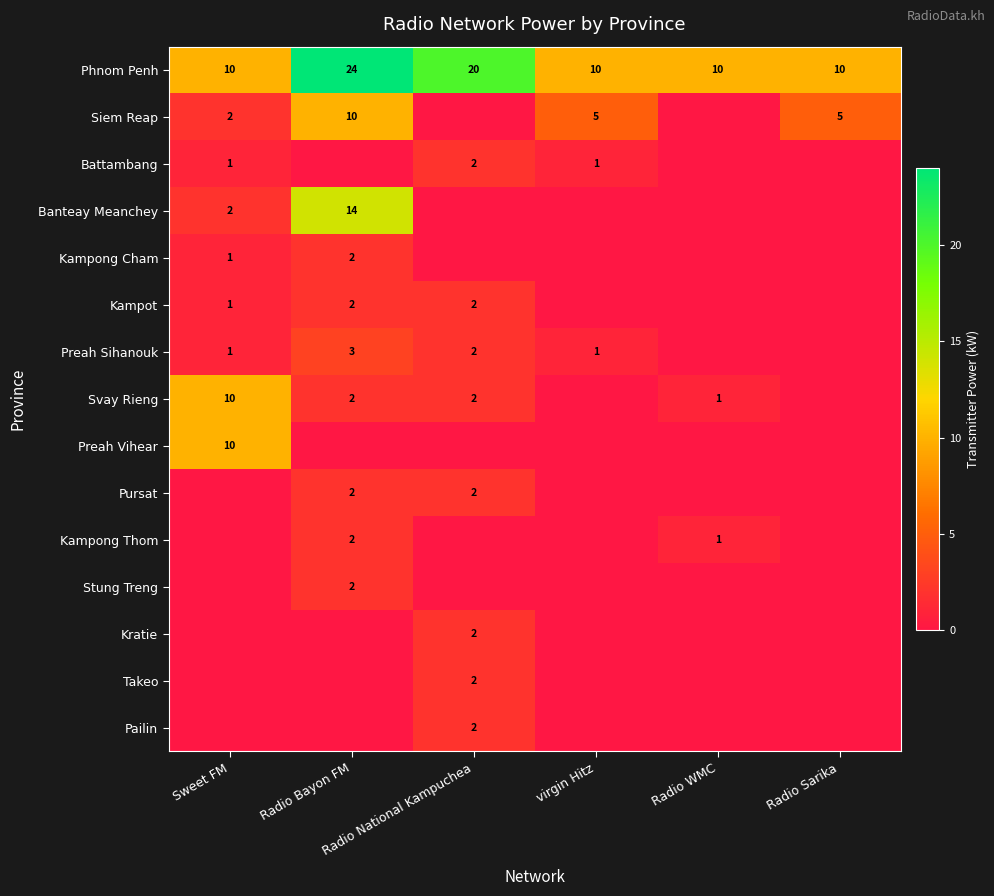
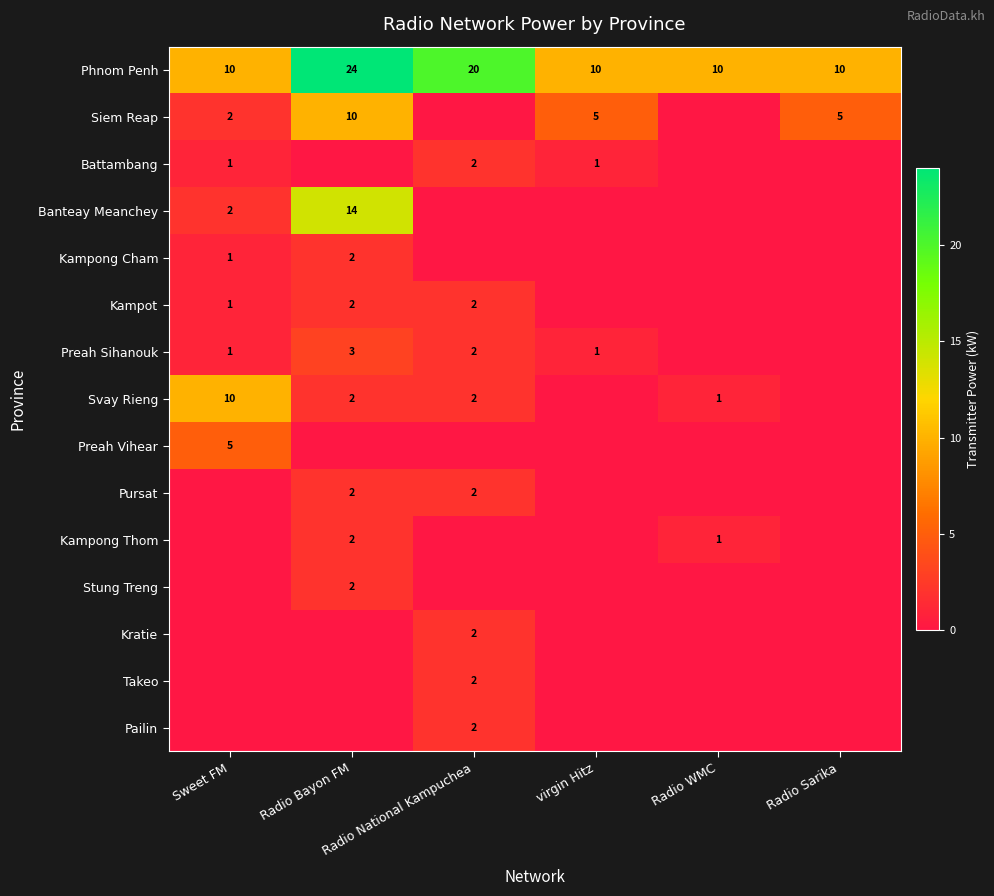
  {
    "Phnom Penh": {
      "Sweet FM": 10,
      "Radio Bayon FM": 24,
      "Radio National Kampuchea": 20,
      "virgin Hitz": 10,
      "Radio WMC": 10,
      "Radio Sarika": 10
    },
    "Siem Reap": {
      "Sweet FM": 2,
      "Radio Bayon FM": 10,
      "virgin Hitz": 5,
      "Radio Sarika": 5
    },
    "Battambang": {
      "Sweet FM": 1,
      "Radio National Kampuchea": 2,
      "virgin Hitz": 1
    },
    "Banteay Meanchey": {
      "Sweet FM": 2,
      "Radio Bayon FM": 14
    },
    "Kampong Cham": {
      "Sweet FM": 1,
      "Radio Bayon FM": 2
    },
    "Kampot": {
      "Sweet FM": 1,
      "Radio Bayon FM": 2,
      "Radio National Kampuchea": 2
    },
    "Preah Sihanouk": {
      "Sweet FM": 1,
      "Radio Bayon FM": 3,
      "Radio National Kampuchea": 2,
      "virgin Hitz": 1
    },
    "Svay Rieng": {
      "Sweet FM": 10,
      "Radio Bayon FM": 2,
      "Radio National Kampuchea": 2,
      "Radio WMC": 1
    },
    "Preah Vihear": {
-     "Sweet FM": 10
+     "Sweet FM": 5
    },
    "Pursat": {
      "Radio Bayon FM": 2,
      "Radio National Kampuchea": 2
    },
    "Kampong Thom": {
      "Radio Bayon FM": 2,
      "Radio WMC": 1
    },
    "Stung Treng": {
      "Radio Bayon FM": 2
    },
    "Kratie": {
      "Radio National Kampuchea": 2
    },
    "Takeo": {
      "Radio National Kampuchea": 2
    },
    "Pailin": {
      "Radio National Kampuchea": 2
    }
  }
